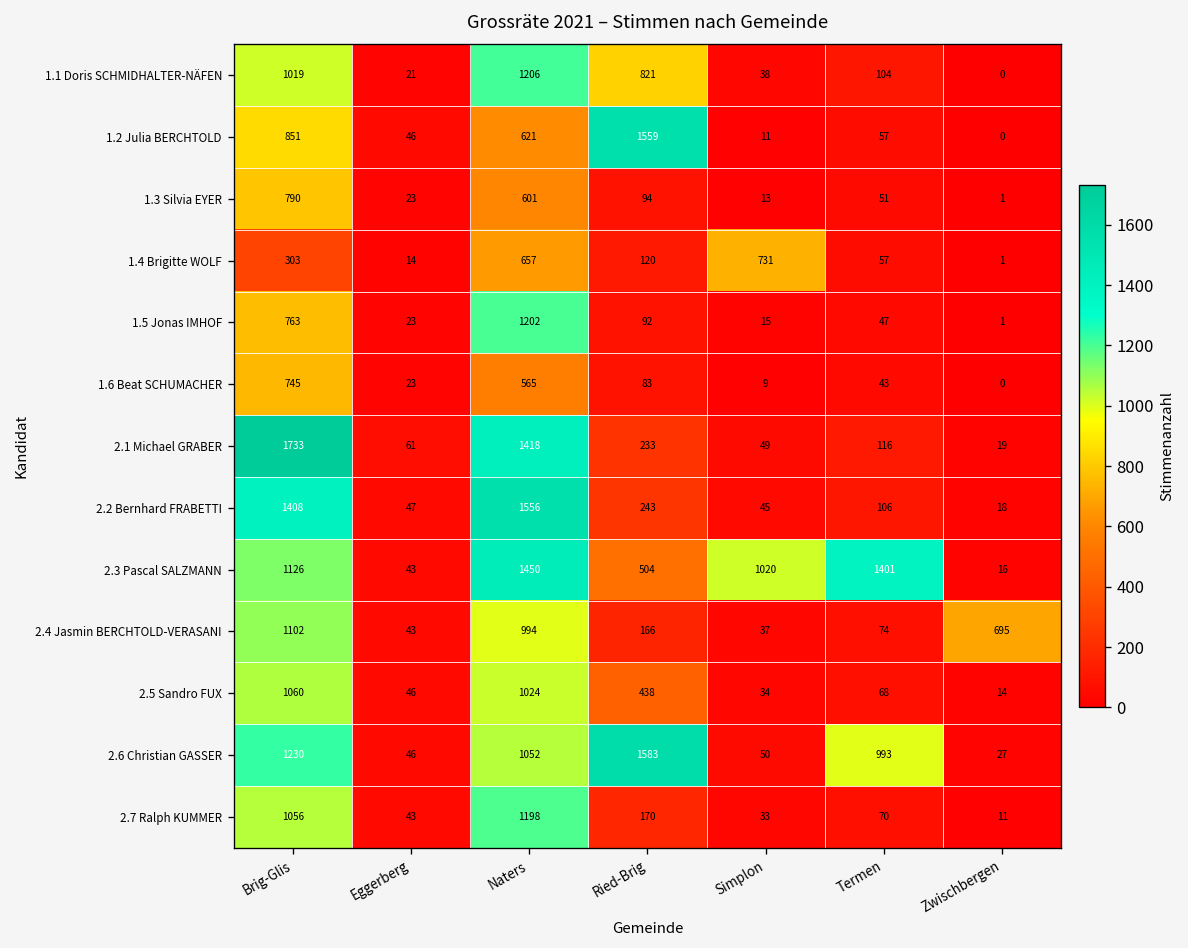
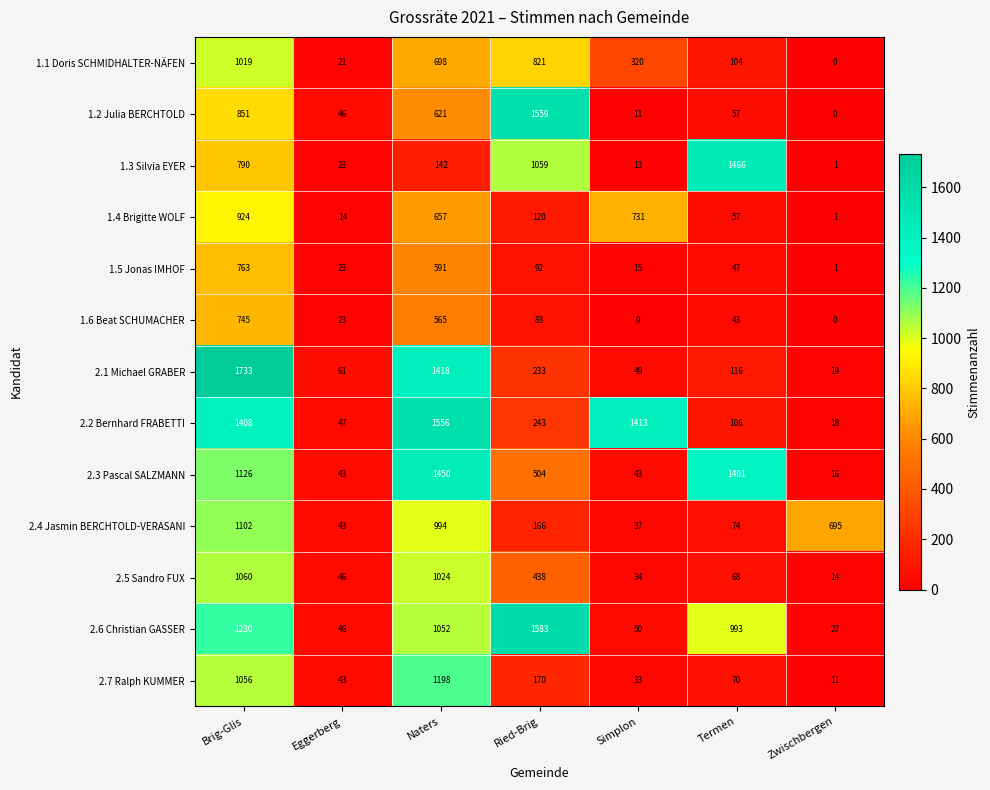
  {
    "1.1 Doris SCHMIDHALTER-NÄFEN": {
      "Brig-Glis": 1019,
      "Eggerberg": 21,
-     "Naters": 1206,
+     "Naters": 698,
      "Ried-Brig": 821,
-     "Simplon": 38,
+     "Simplon": 320,
      "Termen": 104,
      "Zwischbergen": 0
    },
    "1.2 Julia BERCHTOLD": {
      "Brig-Glis": 851,
      "Eggerberg": 46,
      "Naters": 621,
      "Ried-Brig": 1559,
      "Simplon": 11,
      "Termen": 57,
      "Zwischbergen": 0
    },
    "1.3 Silvia EYER": {
      "Brig-Glis": 790,
      "Eggerberg": 23,
-     "Naters": 601,
-     "Ried-Brig": 94,
+     "Naters": 142,
+     "Ried-Brig": 1059,
      "Simplon": 13,
-     "Termen": 51,
+     "Termen": 1466,
      "Zwischbergen": 1
    },
    "1.4 Brigitte WOLF": {
-     "Brig-Glis": 303,
+     "Brig-Glis": 924,
      "Eggerberg": 14,
      "Naters": 657,
      "Ried-Brig": 120,
      "Simplon": 731,
      "Termen": 57,
      "Zwischbergen": 1
    },
    "1.5 Jonas IMHOF": {
      "Brig-Glis": 763,
      "Eggerberg": 23,
-     "Naters": 1202,
+     "Naters": 591,
      "Ried-Brig": 92,
      "Simplon": 15,
      "Termen": 47,
      "Zwischbergen": 1
    },
    "1.6 Beat SCHUMACHER": {
      "Brig-Glis": 745,
      "Eggerberg": 23,
      "Naters": 565,
      "Ried-Brig": 83,
      "Simplon": 9,
      "Termen": 43,
      "Zwischbergen": 0
    },
    "2.1 Michael GRABER": {
      "Brig-Glis": 1733,
      "Eggerberg": 61,
      "Naters": 1418,
      "Ried-Brig": 233,
      "Simplon": 49,
      "Termen": 116,
      "Zwischbergen": 19
    },
    "2.2 Bernhard FRABETTI": {
      "Brig-Glis": 1408,
      "Eggerberg": 47,
      "Naters": 1556,
      "Ried-Brig": 243,
-     "Simplon": 45,
+     "Simplon": 1413,
      "Termen": 106,
      "Zwischbergen": 18
    },
    "2.3 Pascal SALZMANN": {
      "Brig-Glis": 1126,
      "Eggerberg": 43,
      "Naters": 1450,
      "Ried-Brig": 504,
-     "Simplon": 1020,
+     "Simplon": 43,
      "Termen": 1401,
      "Zwischbergen": 16
    },
    "2.4 Jasmin BERCHTOLD-VERASANI": {
      "Brig-Glis": 1102,
      "Eggerberg": 43,
      "Naters": 994,
      "Ried-Brig": 166,
      "Simplon": 37,
      "Termen": 74,
      "Zwischbergen": 695
    },
    "2.5 Sandro FUX": {
      "Brig-Glis": 1060,
      "Eggerberg": 46,
      "Naters": 1024,
      "Ried-Brig": 438,
      "Simplon": 34,
      "Termen": 68,
      "Zwischbergen": 14
    },
    "2.6 Christian GASSER": {
      "Brig-Glis": 1230,
      "Eggerberg": 46,
      "Naters": 1052,
      "Ried-Brig": 1583,
      "Simplon": 50,
      "Termen": 993,
      "Zwischbergen": 27
    },
    "2.7 Ralph KUMMER": {
      "Brig-Glis": 1056,
      "Eggerberg": 43,
      "Naters": 1198,
      "Ried-Brig": 170,
      "Simplon": 33,
      "Termen": 70,
      "Zwischbergen": 11
    }
  }
